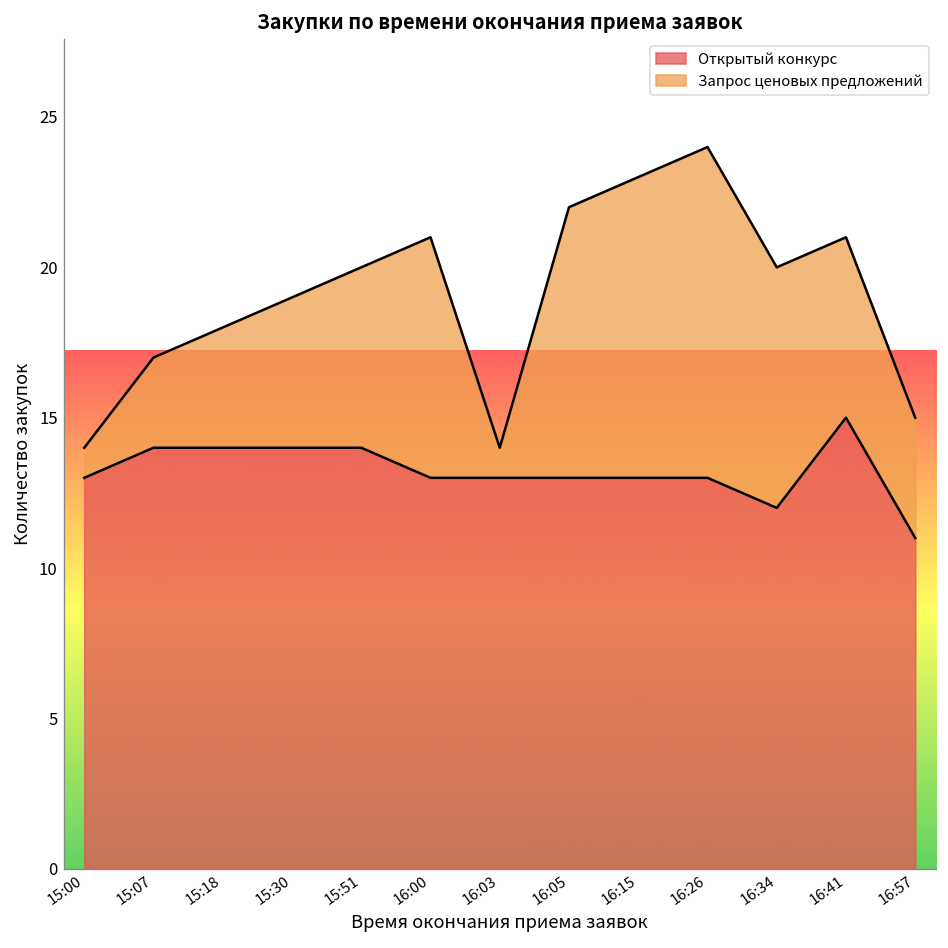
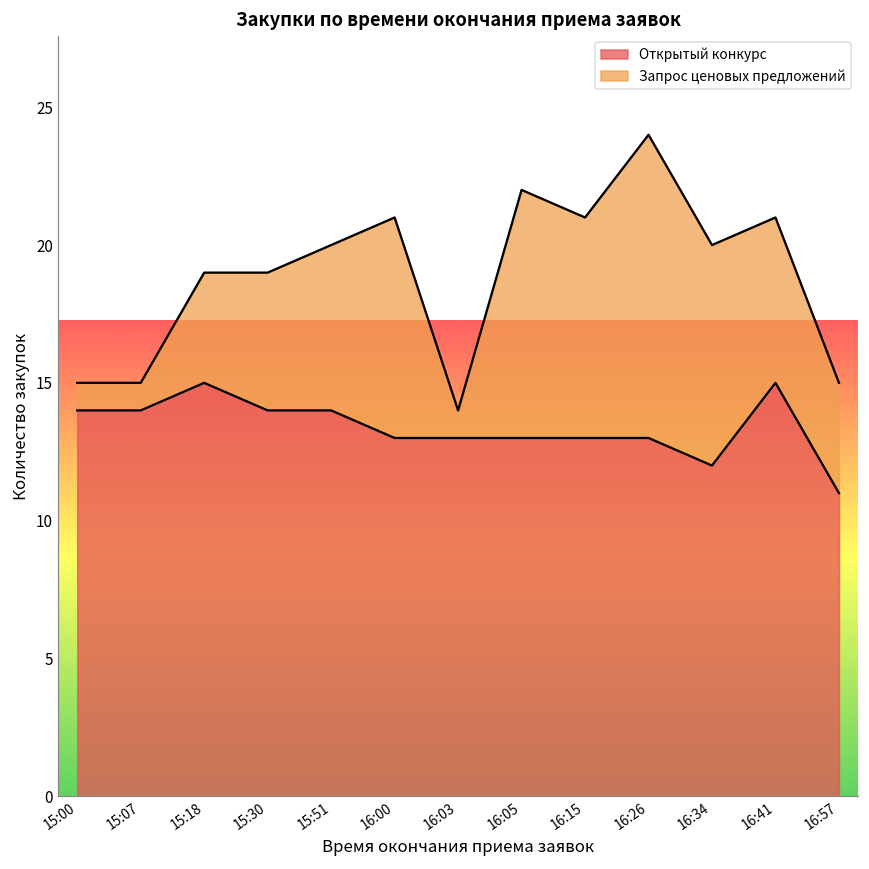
  {
    "Открытый конкурс": {
-     "15:00": 13,
+     "15:00": 14,
      "15:07": 14,
-     "15:18": 14,
+     "15:18": 15,
      "15:30": 14,
      "15:51": 14,
      "16:00": 13,
      "16:03": 13,
      "16:05": 13,
      "16:15": 13,
      "16:26": 13,
      "16:34": 12,
      "16:41": 15,
      "16:57": 11
    },
    "Запрос ценовых предложений": {
      "15:00": 1,
-     "15:07": 3,
+     "15:07": 1,
      "15:18": 4,
      "15:30": 5,
      "15:51": 6,
      "16:00": 8,
      "16:03": 1,
      "16:05": 9,
-     "16:15": 10,
+     "16:15": 8,
      "16:26": 11,
      "16:34": 8,
      "16:41": 6,
      "16:57": 4
    }
  }
